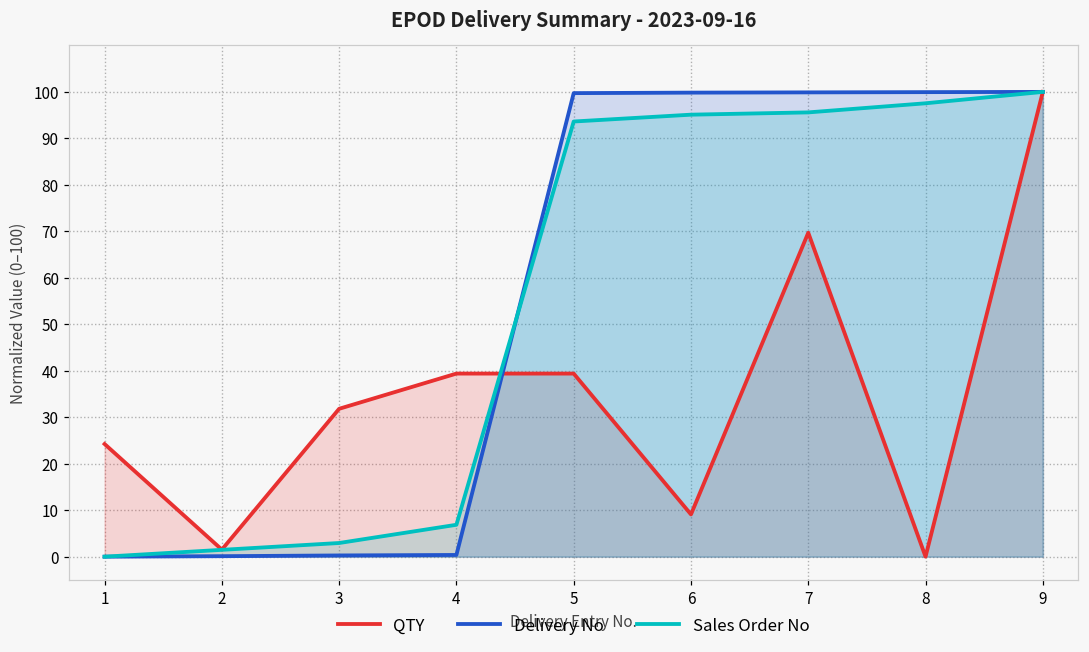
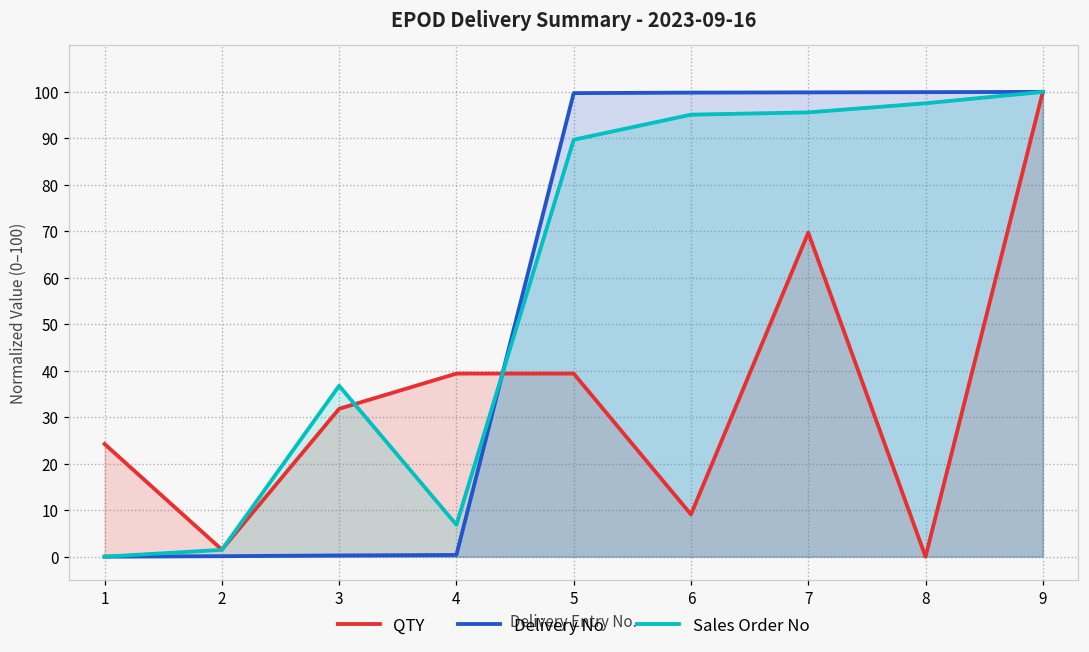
  {
    "QTY": {
      "1": 24,
      "3": 32,
      "4": 39,
      "5": 39,
      "6": 9,
      "7": 70,
      "8": 0
    },
    "Delivery No": {
      "2": 0,
      "3": 0,
      "4": 0,
      "5": 100,
      "6": 100,
      "7": 100,
      "8": 100
    },
    "Sales Order No": {
-     "3": 3,
+     "3": 37,
      "4": 7,
-     "5": 94,
+     "5": 90,
      "6": 95,
      "7": 96,
      "8": 98
    }
  }
